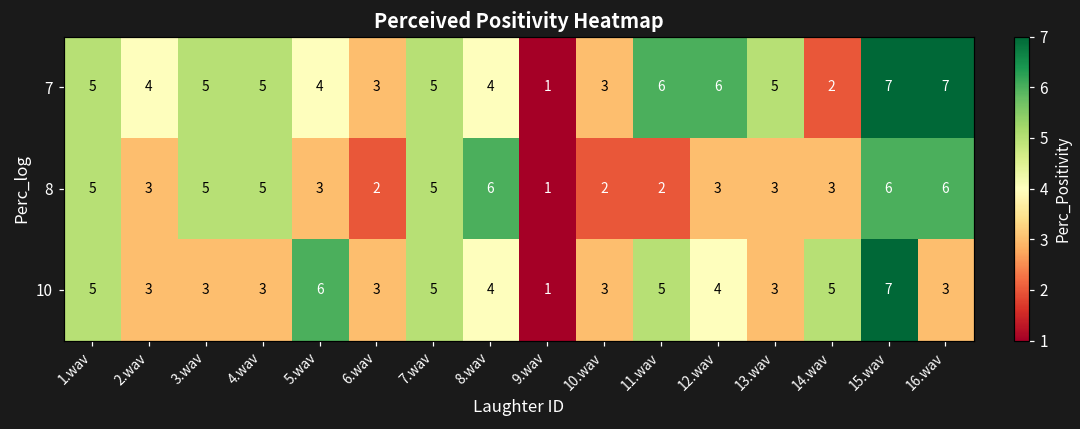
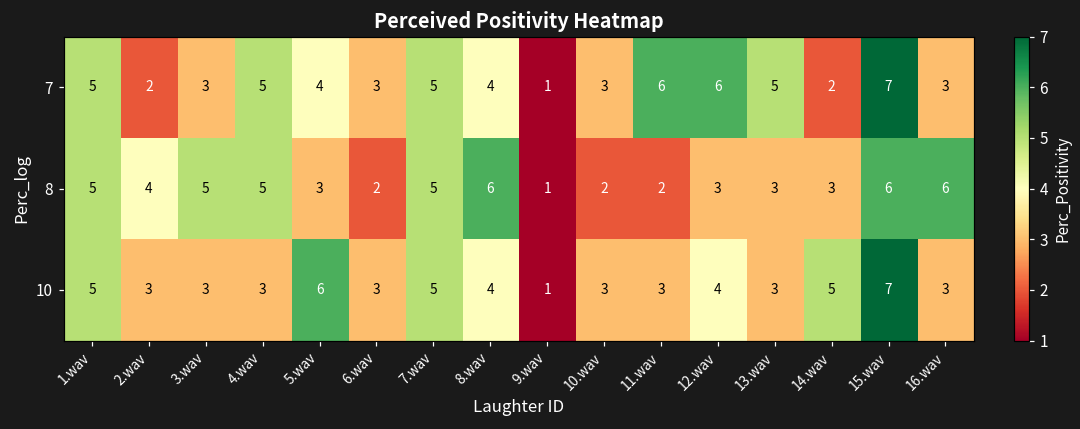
  {
    "7": {
      "1.wav": 5,
-     "2.wav": 4,
-     "3.wav": 5,
+     "2.wav": 2,
+     "3.wav": 3,
      "4.wav": 5,
      "5.wav": 4,
      "6.wav": 3,
      "7.wav": 5,
      "8.wav": 4,
      "9.wav": 1,
      "10.wav": 3,
      "11.wav": 6,
      "12.wav": 6,
      "13.wav": 5,
      "14.wav": 2,
      "15.wav": 7,
-     "16.wav": 7
+     "16.wav": 3
    },
    "8": {
      "1.wav": 5,
-     "2.wav": 3,
+     "2.wav": 4,
      "3.wav": 5,
      "4.wav": 5,
      "5.wav": 3,
      "6.wav": 2,
      "7.wav": 5,
      "8.wav": 6,
      "9.wav": 1,
      "10.wav": 2,
      "11.wav": 2,
      "12.wav": 3,
      "13.wav": 3,
      "14.wav": 3,
      "15.wav": 6,
      "16.wav": 6
    },
    "10": {
      "1.wav": 5,
      "2.wav": 3,
      "3.wav": 3,
      "4.wav": 3,
      "5.wav": 6,
      "6.wav": 3,
      "7.wav": 5,
      "8.wav": 4,
      "9.wav": 1,
      "10.wav": 3,
-     "11.wav": 5,
+     "11.wav": 3,
      "12.wav": 4,
      "13.wav": 3,
      "14.wav": 5,
      "15.wav": 7,
      "16.wav": 3
    }
  }
